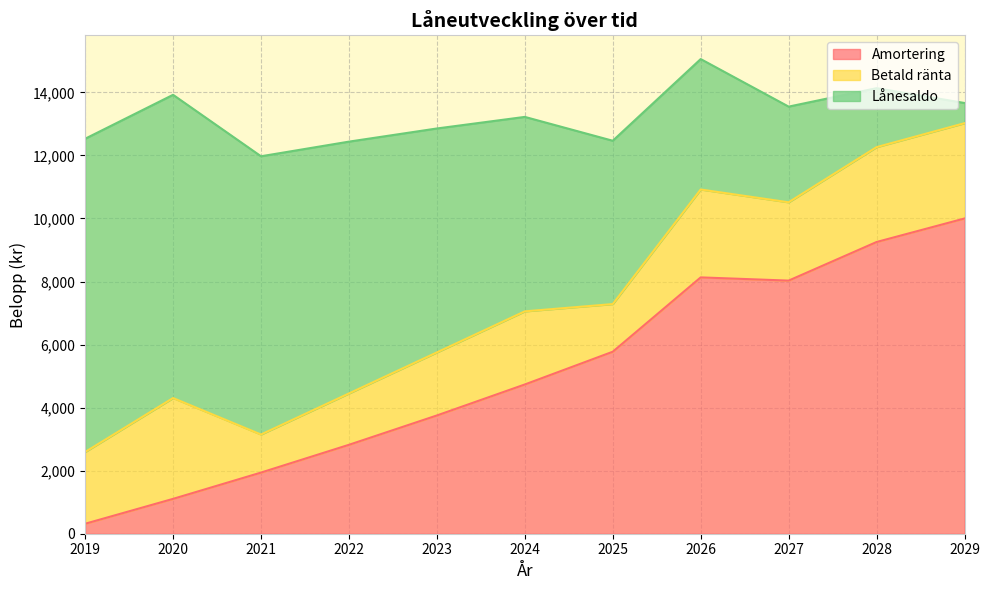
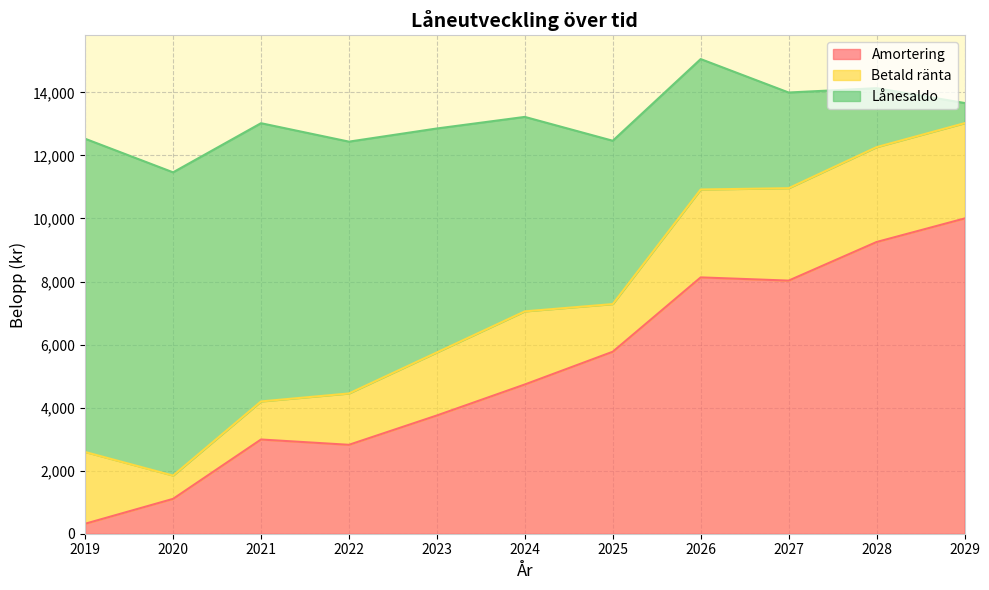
  {
    "Amortering": {
      "2019": "300",
      "2020": "1,100",
-     "2021": "1,900",
+     "2021": "3,000",
      "2022": "2,800",
      "2023": "3,800",
      "2024": "4,700",
      "2025": "5,800",
      "2026": "8,100",
      "2027": "8,000",
      "2028": "9,300",
      "2029": "10,000"
    },
    "Betald ränta": {
      "2019": "2,300",
-     "2020": "3,200",
+     "2020": "700",
      "2021": "1,200",
      "2022": "1,600",
      "2023": "2,000",
      "2024": "2,300",
      "2025": "1,500",
      "2026": "2,800",
-     "2027": "2,500",
+     "2027": "2,900",
      "2028": "3,000",
      "2029": "3,000"
    },
    "Lånesaldo": {
      "2019": "9,900",
      "2020": "9,600",
      "2021": "8,800",
      "2022": "8,000",
      "2023": "7,100",
      "2024": "6,200",
      "2025": "5,200",
      "2026": "4,100",
      "2027": "3,000",
      "2029": "600"
    }
  }
